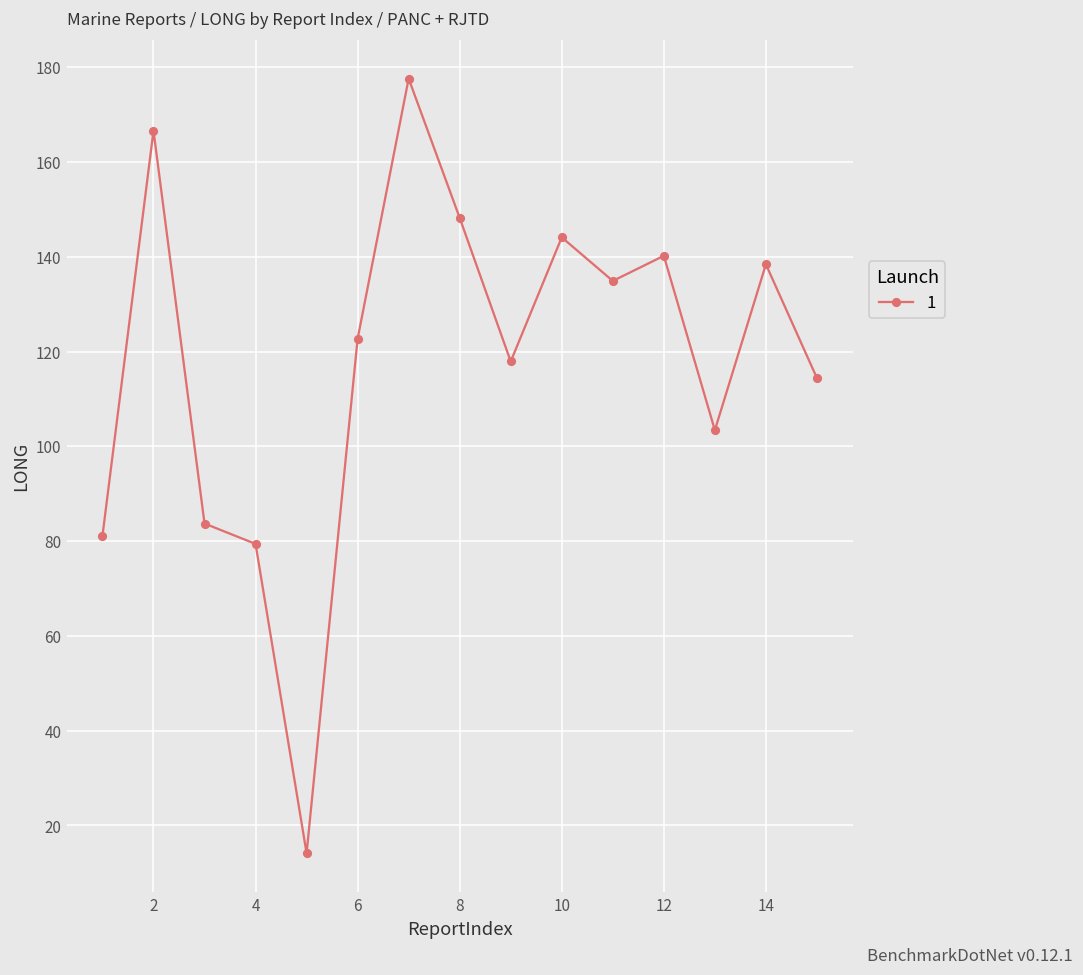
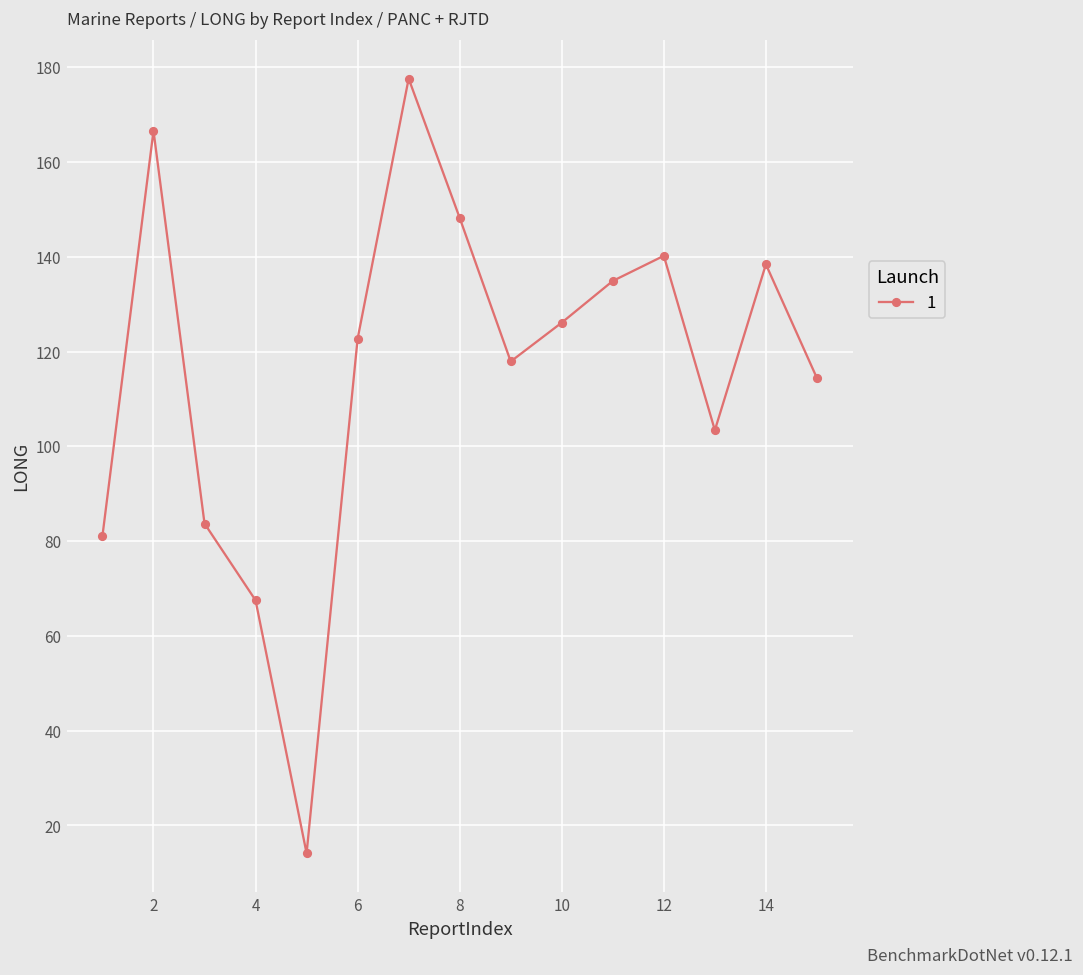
  {
    "2": 167,
-   "4": 79,
+   "4": 68,
    "6": 123,
    "8": 148,
-   "10": 144,
+   "10": 126,
    "12": 140,
    "14": 138
  }
